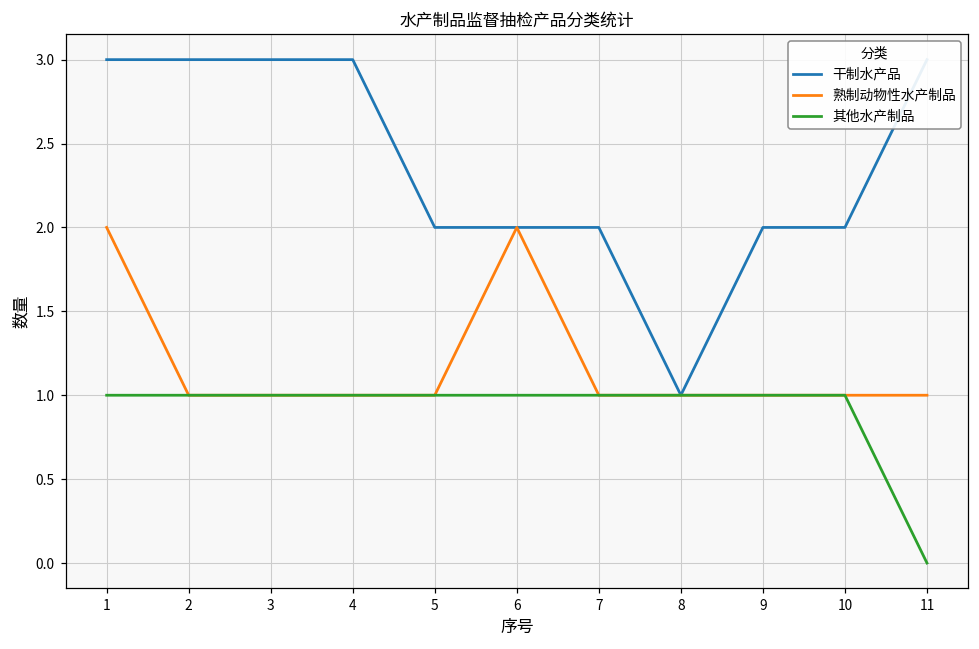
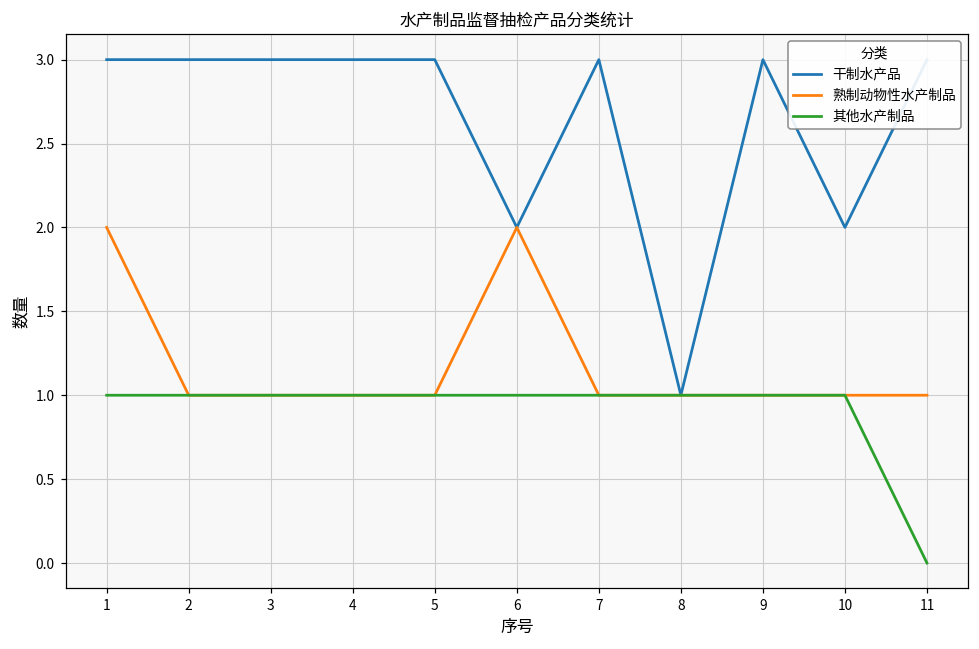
  {
    "干制水产品": {
      "1": 3,
      "2": 3,
      "3": 3,
      "4": 3,
-     "5": 2,
-     "7": 2,
-     "9": 2,
+     "5": 3,
+     "7": 3,
+     "9": 3,
      "10": 2
    },
    "熟制动物性水产制品": {
      "1": 2,
      "11": 1
    },
    "其他水产制品": {
      "1": 1,
      "6": 1,
      "11": 0
    }
  }
